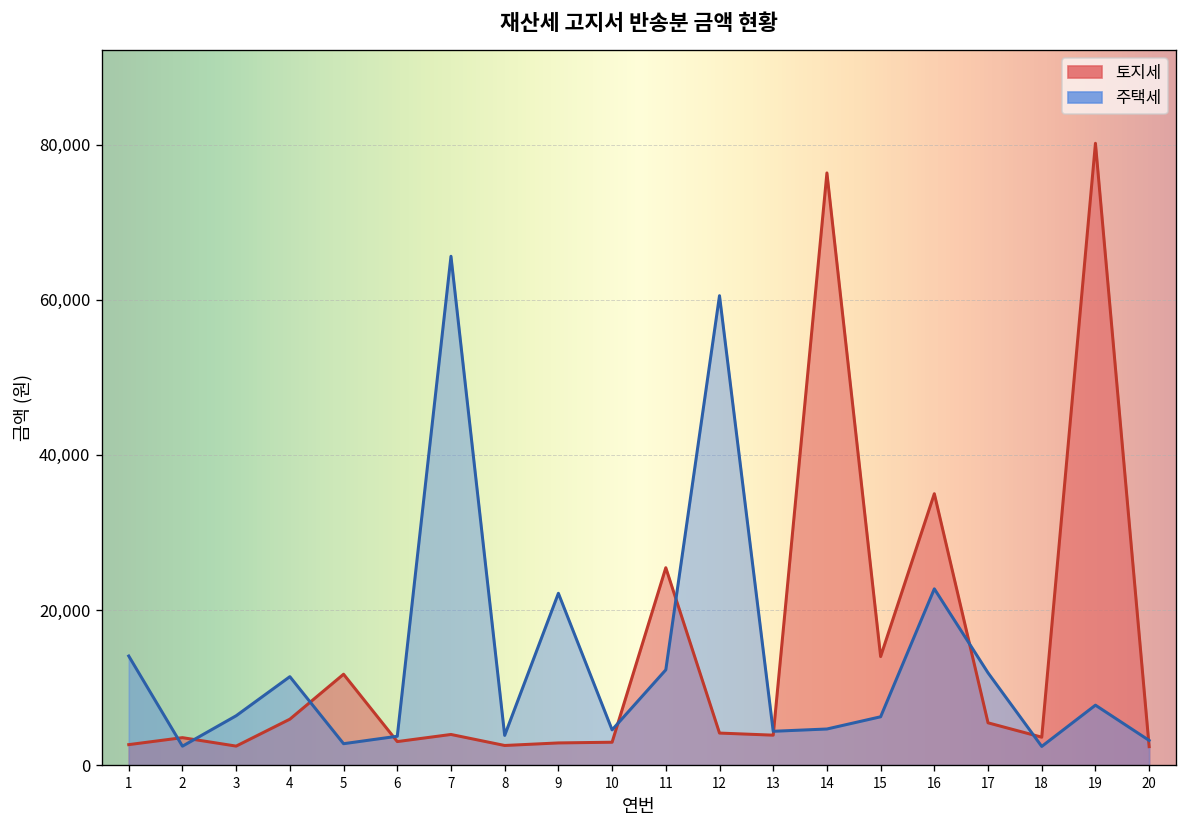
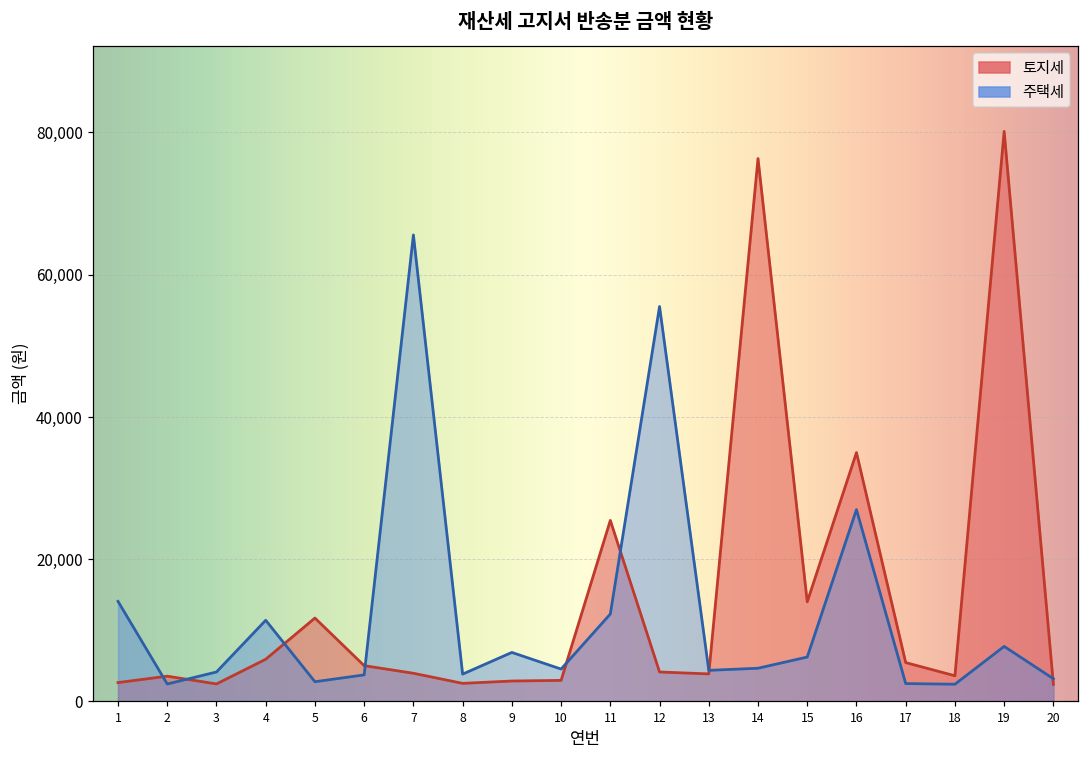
  {
    "토지세": {
      "1": "3,000",
      "2": "4,000",
      "3": "2,000",
      "4": "6,000",
      "5": "12,000",
-     "6": "3,000",
+     "6": "5,000",
      "7": "4,000",
      "8": "3,000",
      "9": "3,000",
      "10": "3,000",
      "11": "25,000",
      "12": "4,000",
      "13": "4,000",
      "14": "76,000",
      "15": "14,000",
      "16": "35,000",
      "17": "5,000",
      "18": "4,000",
      "19": "80,000",
      "20": "2,000"
    },
    "주택세": {
      "1": "14,000",
      "2": "2,000",
-     "3": "6,000",
+     "3": "4,000",
      "4": "11,000",
      "5": "3,000",
      "6": "4,000",
      "7": "66,000",
      "8": "4,000",
-     "9": "22,000",
+     "9": "7,000",
      "10": "5,000",
      "11": "12,000",
-     "12": "61,000",
+     "12": "56,000",
      "13": "4,000",
      "14": "5,000",
      "15": "6,000",
-     "16": "23,000",
-     "17": "12,000",
+     "16": "27,000",
+     "17": "3,000",
      "18": "2,000",
      "19": "8,000",
      "20": "3,000"
    }
  }
